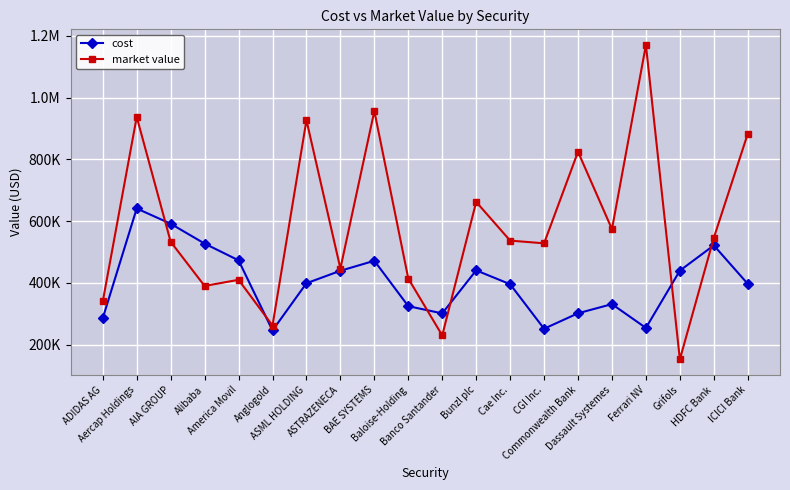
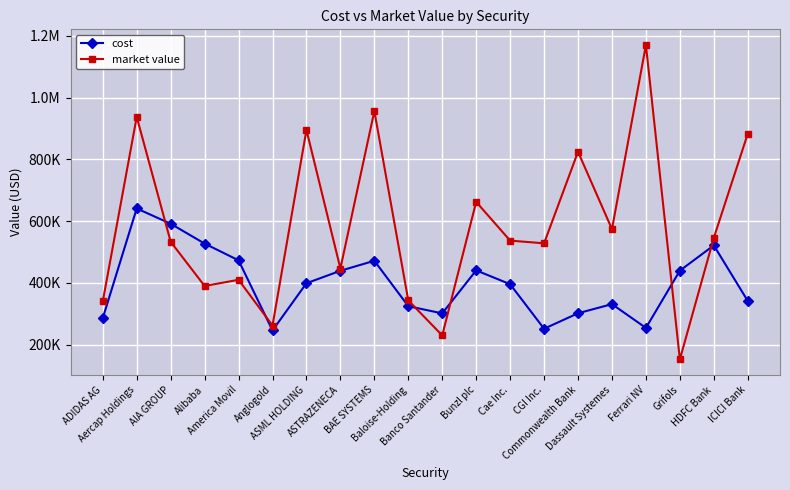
  {
    "cost": {
      "ADIDAS AG": 290000,
      "Aercap Holdings": 640000,
      "AIA GROUP": 590000,
      "Alibaba": 530000,
      "America Movil": 470000,
      "Anglogold": 250000,
      "ASML HOLDING": 400000,
      "BAE SYSTEMS": 470000,
      "Baloise-Holding": 320000,
      "Banco Santander": 300000,
      "Bunzl plc": 440000,
      "Cae Inc.": 400000,
      "CGI Inc.": 250000,
      "Commonwealth Bank": 300000,
      "Dassault Systemes": 330000,
      "Ferrari NV": 250000,
      "Grifols": 440000,
      "HDFC Bank": 520000,
-     "ICICI Bank": 400000
+     "ICICI Bank": 340000
    },
    "market value": {
      "ADIDAS AG": 340000,
      "Aercap Holdings": 940000,
      "AIA GROUP": 530000,
      "Alibaba": 390000,
      "America Movil": 410000,
      "Anglogold": 260000,
-     "ASML HOLDING": 930000,
+     "ASML HOLDING": 900000,
      "BAE SYSTEMS": 960000,
-     "Baloise-Holding": 410000,
+     "Baloise-Holding": 340000,
      "Banco Santander": 230000,
      "Bunzl plc": 660000,
      "Cae Inc.": 540000,
      "CGI Inc.": 530000,
      "Commonwealth Bank": 820000,
      "Dassault Systemes": 570000,
      "Ferrari NV": 1170000,
      "Grifols": 150000,
      "HDFC Bank": 550000,
      "ICICI Bank": 880000
    }
  }
